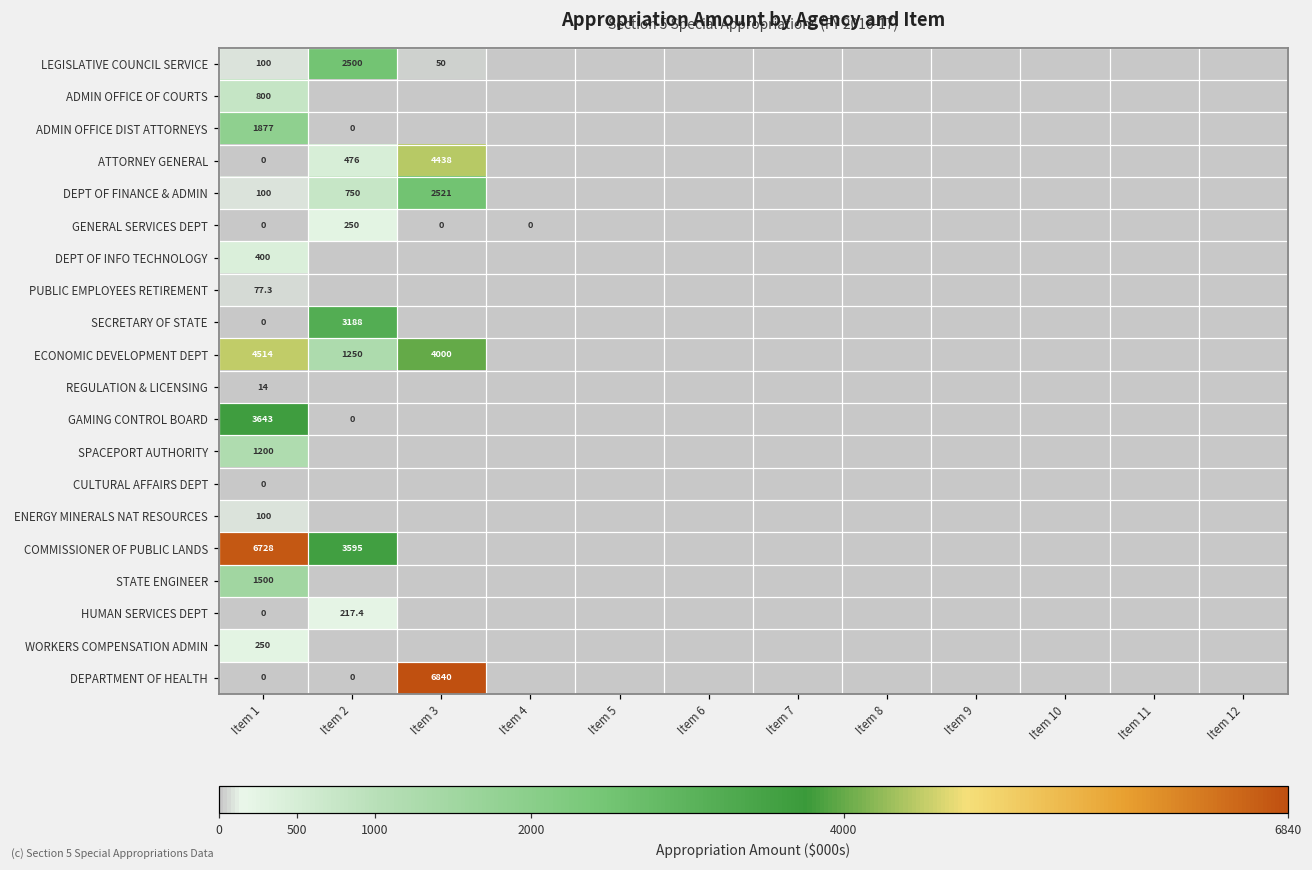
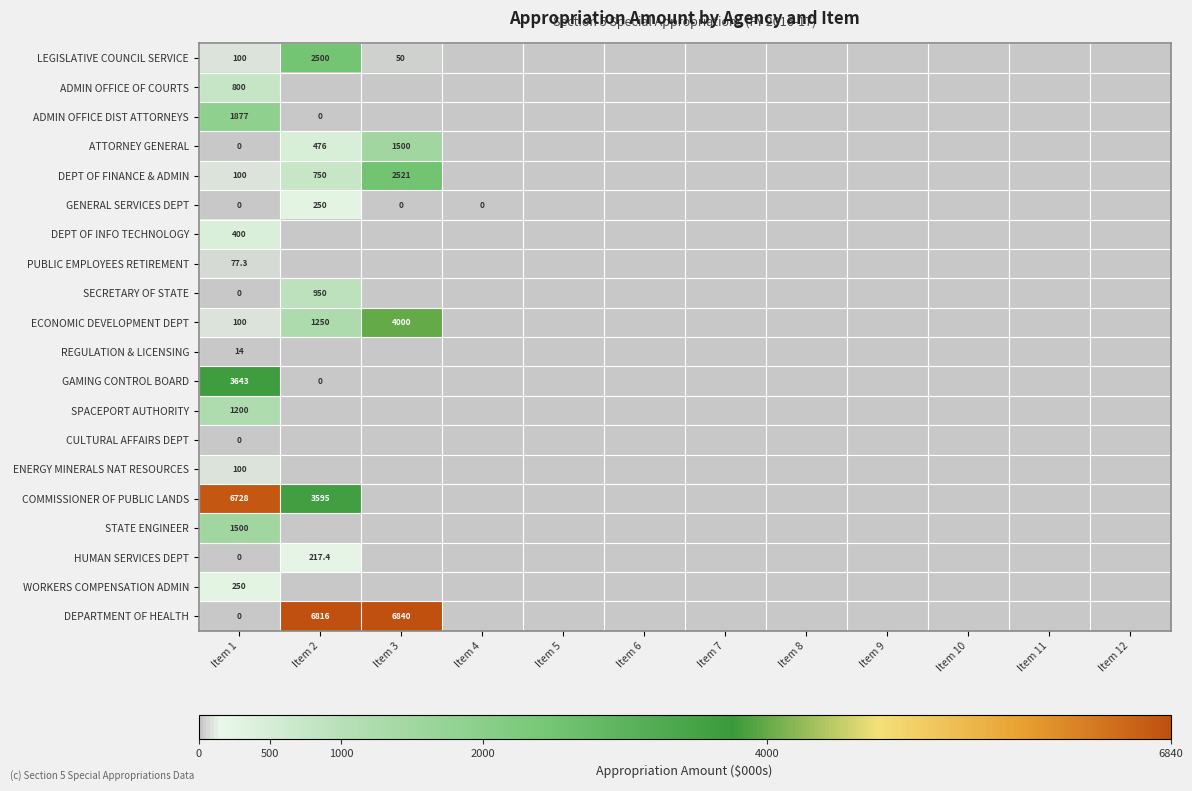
  {
    "LEGISLATIVE COUNCIL SERVICE": {
      "Item 1": 100,
      "Item 2": 2500,
      "Item 3": 50
    },
    "ADMIN OFFICE OF COURTS": {
      "Item 1": 800
    },
    "ADMIN OFFICE DIST ATTORNEYS": {
      "Item 1": 1877,
      "Item 2": 0
    },
    "ATTORNEY GENERAL": {
      "Item 1": 0,
      "Item 2": 476,
-     "Item 3": 4438
+     "Item 3": 1500
    },
    "DEPT OF FINANCE & ADMIN": {
      "Item 1": 100,
      "Item 2": 750,
      "Item 3": 2521
    },
    "GENERAL SERVICES DEPT": {
      "Item 1": 0,
      "Item 2": 250,
      "Item 3": 0,
      "Item 4": 0
    },
    "DEPT OF INFO TECHNOLOGY": {
      "Item 1": 400
    },
    "PUBLIC EMPLOYEES RETIREMENT": {
      "Item 1": 77.3
    },
    "SECRETARY OF STATE": {
      "Item 1": 0,
-     "Item 2": 3188
+     "Item 2": 950
    },
    "ECONOMIC DEVELOPMENT DEPT": {
-     "Item 1": 4514,
+     "Item 1": 100,
      "Item 2": 1250,
      "Item 3": 4000
    },
    "REGULATION & LICENSING": {
      "Item 1": 14
    },
    "GAMING CONTROL BOARD": {
      "Item 1": 3643,
      "Item 2": 0
    },
    "SPACEPORT AUTHORITY": {
      "Item 1": 1200
    },
    "CULTURAL AFFAIRS DEPT": {
      "Item 1": 0
    },
    "ENERGY MINERALS NAT RESOURCES": {
      "Item 1": 100
    },
    "COMMISSIONER OF PUBLIC LANDS": {
      "Item 1": 6728,
      "Item 2": 3595
    },
    "STATE ENGINEER": {
      "Item 1": 1500
    },
    "HUMAN SERVICES DEPT": {
      "Item 1": 0,
      "Item 2": 217.4
    },
    "WORKERS COMPENSATION ADMIN": {
      "Item 1": 250
    },
    "DEPARTMENT OF HEALTH": {
      "Item 1": 0,
-     "Item 2": 0,
+     "Item 2": 6816,
      "Item 3": 6840
    }
  }
